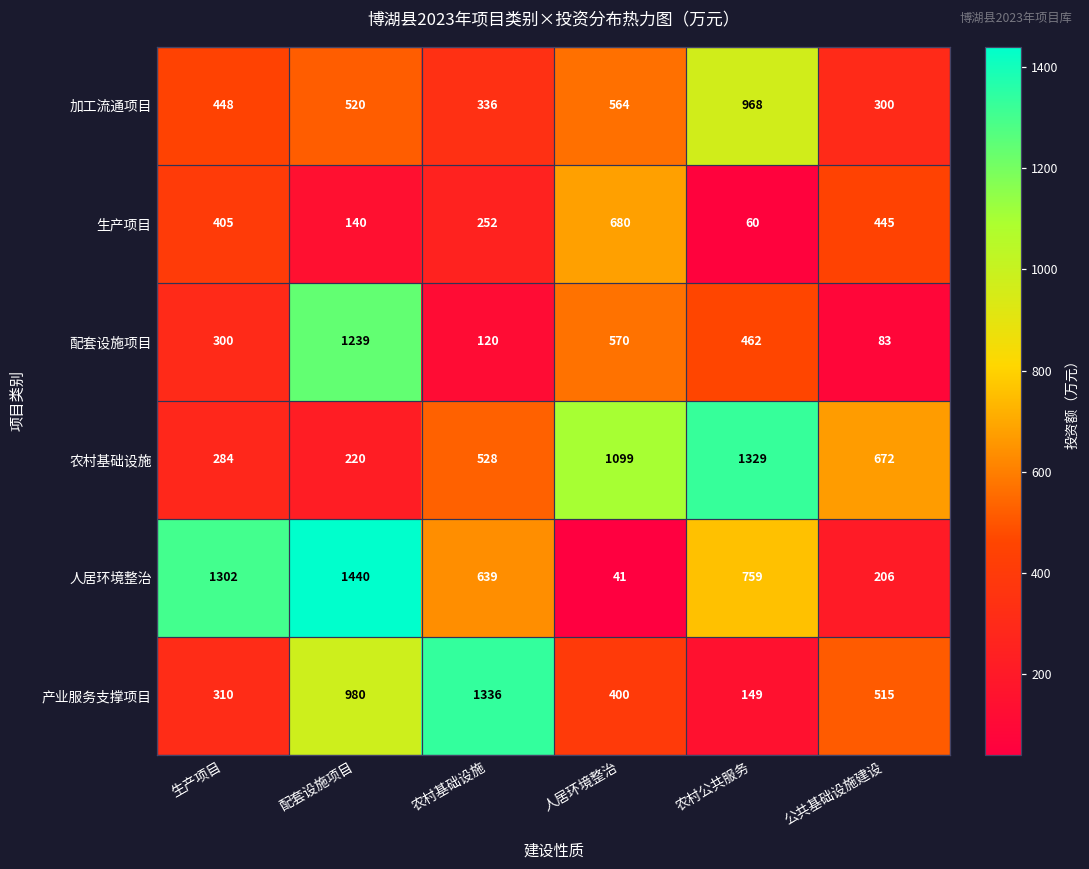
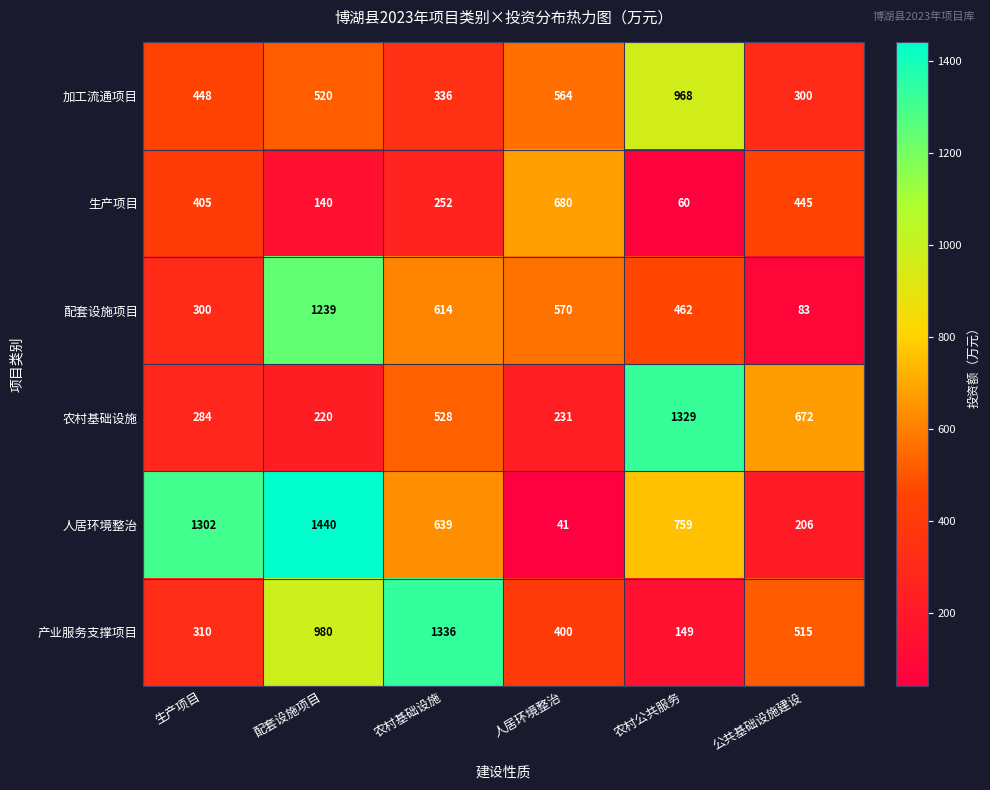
  {
    "加工流通项目": {
      "生产项目": 448,
      "配套设施项目": 520,
      "农村基础设施": 336,
      "人居环境整治": 564,
      "农村公共服务": 968,
      "公共基础设施建设": 300
    },
    "生产项目": {
      "生产项目": 405,
      "配套设施项目": 140,
      "农村基础设施": 252,
      "人居环境整治": 680,
      "农村公共服务": 60,
      "公共基础设施建设": 445
    },
    "配套设施项目": {
      "生产项目": 300,
      "配套设施项目": 1239,
-     "农村基础设施": 120,
+     "农村基础设施": 614,
      "人居环境整治": 570,
      "农村公共服务": 462,
      "公共基础设施建设": 83
    },
    "农村基础设施": {
      "生产项目": 284,
      "配套设施项目": 220,
      "农村基础设施": 528,
-     "人居环境整治": 1099,
+     "人居环境整治": 231,
      "农村公共服务": 1329,
      "公共基础设施建设": 672
    },
    "人居环境整治": {
      "生产项目": 1302,
      "配套设施项目": 1440,
      "农村基础设施": 639,
      "人居环境整治": 41,
      "农村公共服务": 759,
      "公共基础设施建设": 206
    },
    "产业服务支撑项目": {
      "生产项目": 310,
      "配套设施项目": 980,
      "农村基础设施": 1336,
      "人居环境整治": 400,
      "农村公共服务": 149,
      "公共基础设施建设": 515
    }
  }
